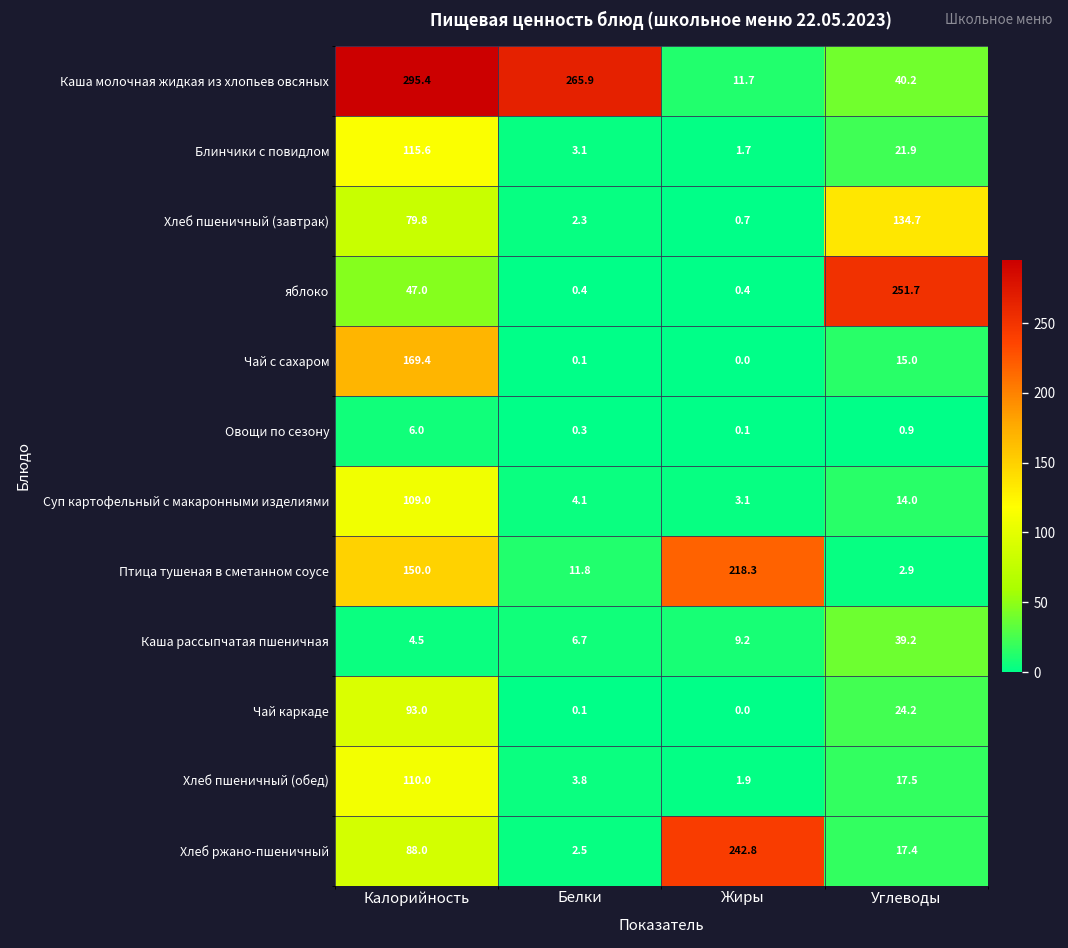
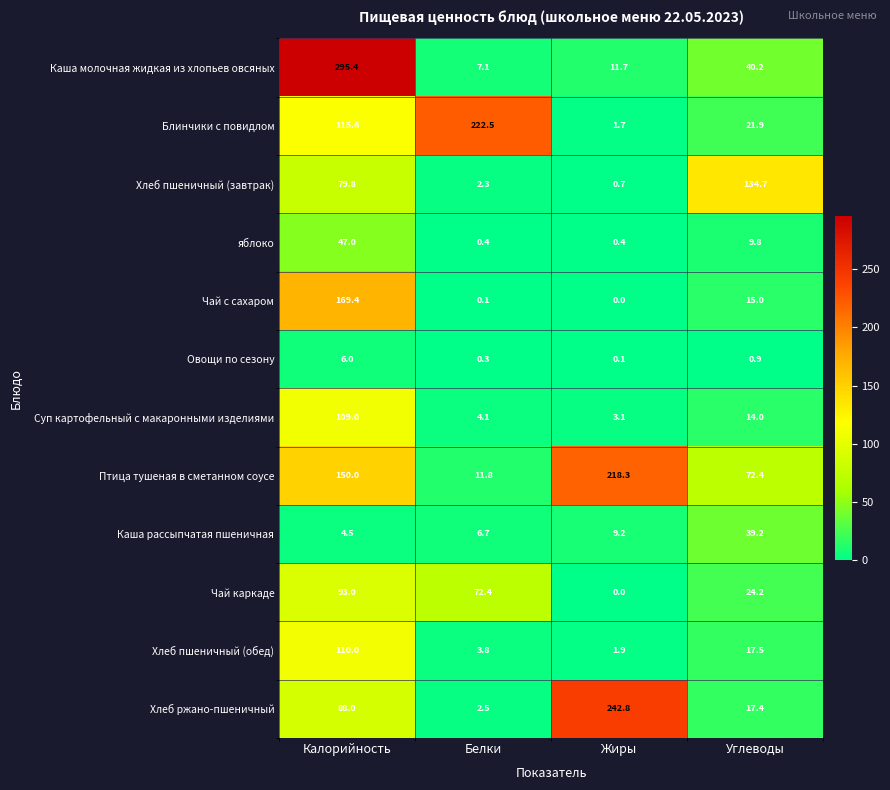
  {
    "Каша молочная жидкая из хлопьев овсяных": {
      "Калорийность": 295.4,
-     "Белки": 265.9,
+     "Белки": 7.1,
      "Жиры": 11.7,
      "Углеводы": 40.2
    },
    "Блинчики с повидлом": {
      "Калорийность": 115.6,
-     "Белки": 3.1,
+     "Белки": 222.5,
      "Жиры": 1.7,
      "Углеводы": 21.9
    },
    "Хлеб пшеничный (завтрак)": {
      "Калорийность": 79.8,
      "Белки": 2.3,
      "Жиры": 0.7,
      "Углеводы": 134.7
    },
    "яблоко": {
      "Калорийность": 47.0,
      "Белки": 0.4,
      "Жиры": 0.4,
-     "Углеводы": 251.7
+     "Углеводы": 9.8
    },
    "Чай с сахаром": {
      "Калорийность": 169.4,
      "Белки": 0.1,
      "Жиры": 0.0,
      "Углеводы": 15.0
    },
    "Овощи по сезону": {
      "Калорийность": 6.0,
      "Белки": 0.3,
      "Жиры": 0.1,
      "Углеводы": 0.9
    },
    "Суп картофельный с макаронными изделиями": {
      "Калорийность": 109.0,
      "Белки": 4.1,
      "Жиры": 3.1,
      "Углеводы": 14.0
    },
    "Птица тушеная в сметанном соусе": {
      "Калорийность": 150.0,
      "Белки": 11.8,
      "Жиры": 218.3,
-     "Углеводы": 2.9
+     "Углеводы": 72.4
    },
    "Каша рассыпчатая пшеничная": {
      "Калорийность": 4.5,
      "Белки": 6.7,
      "Жиры": 9.2,
      "Углеводы": 39.2
    },
    "Чай каркаде": {
      "Калорийность": 93.0,
-     "Белки": 0.1,
+     "Белки": 72.4,
      "Жиры": 0.0,
      "Углеводы": 24.2
    },
    "Хлеб пшеничный (обед)": {
      "Калорийность": 110.0,
      "Белки": 3.8,
      "Жиры": 1.9,
      "Углеводы": 17.5
    },
    "Хлеб ржано-пшеничный": {
      "Калорийность": 88.0,
      "Белки": 2.5,
      "Жиры": 242.8,
      "Углеводы": 17.4
    }
  }
